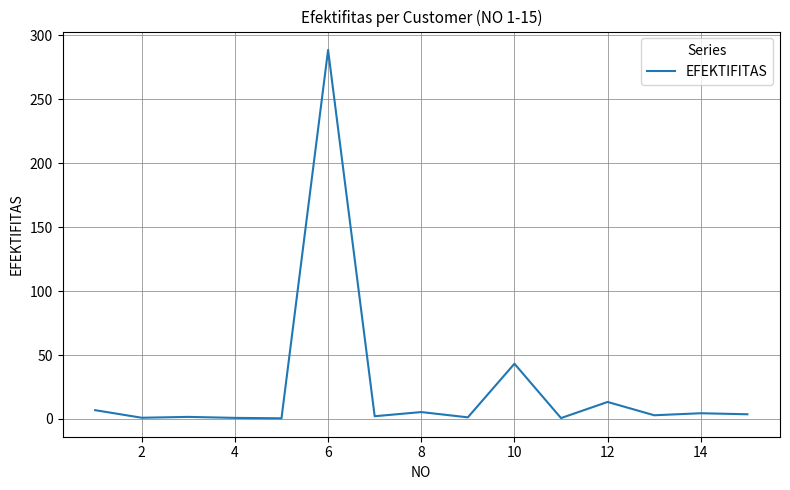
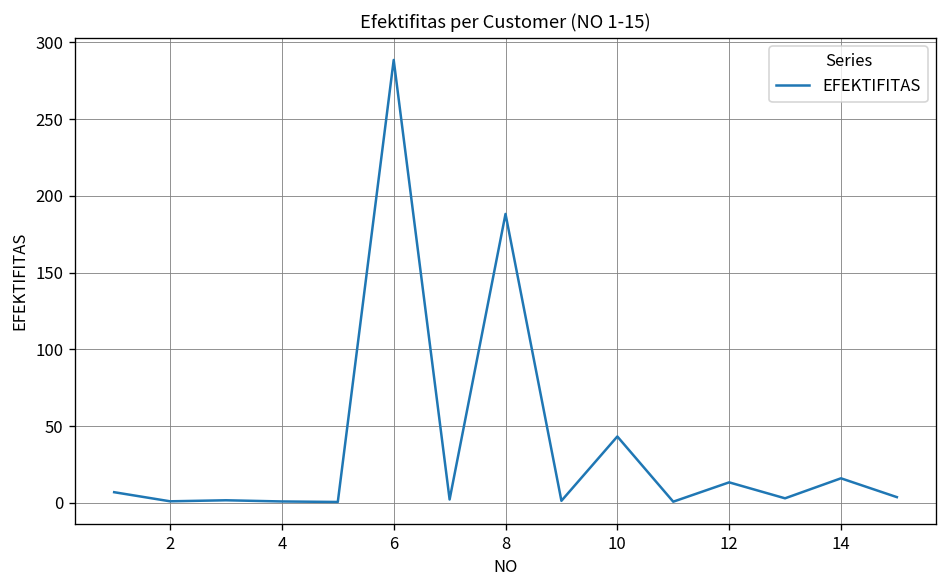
  {
    "2": 1,
    "4": 1,
    "6": 289,
-   "8": 5,
+   "8": 188,
    "10": 43,
    "12": 13,
-   "14": 4
+   "14": 16
  }
